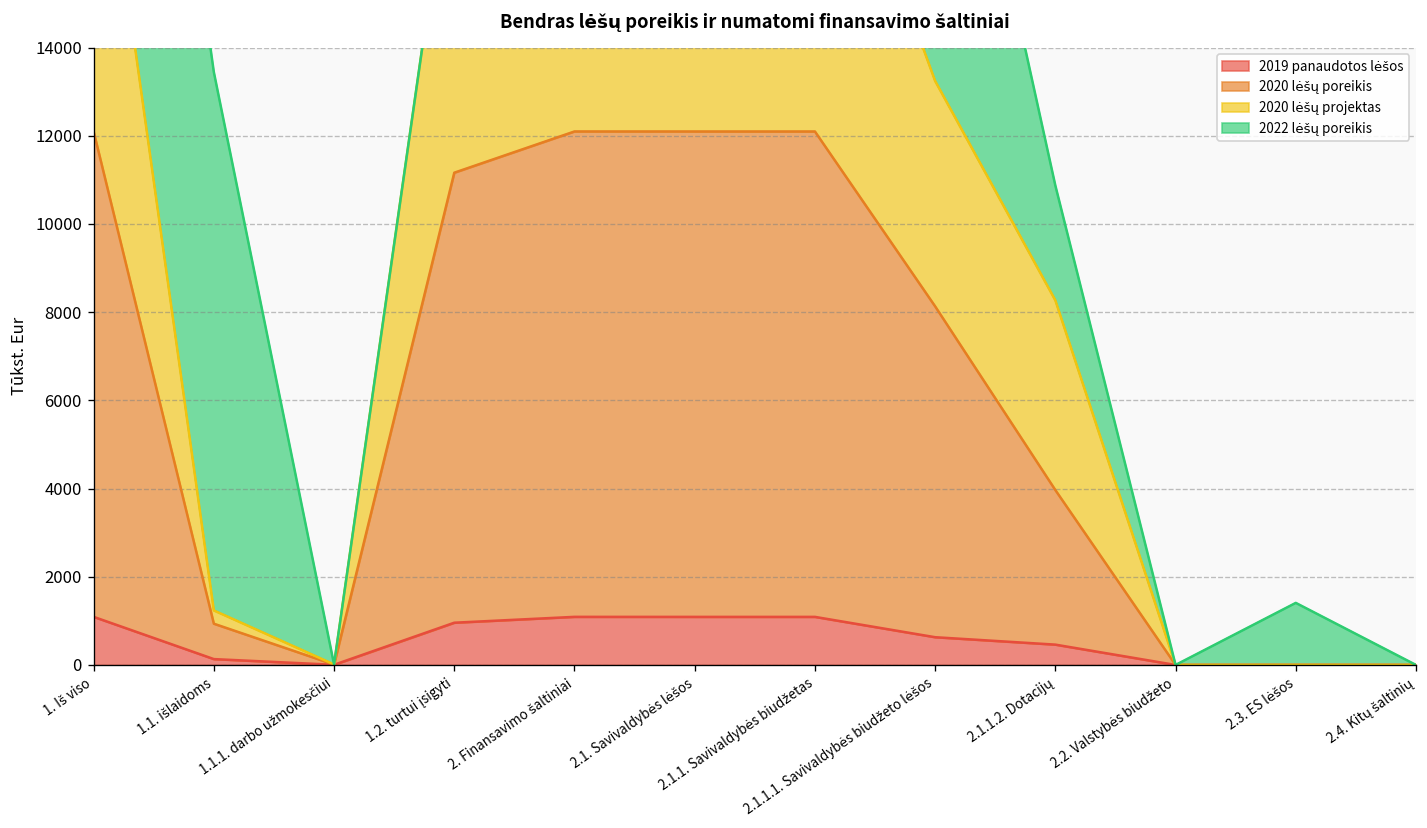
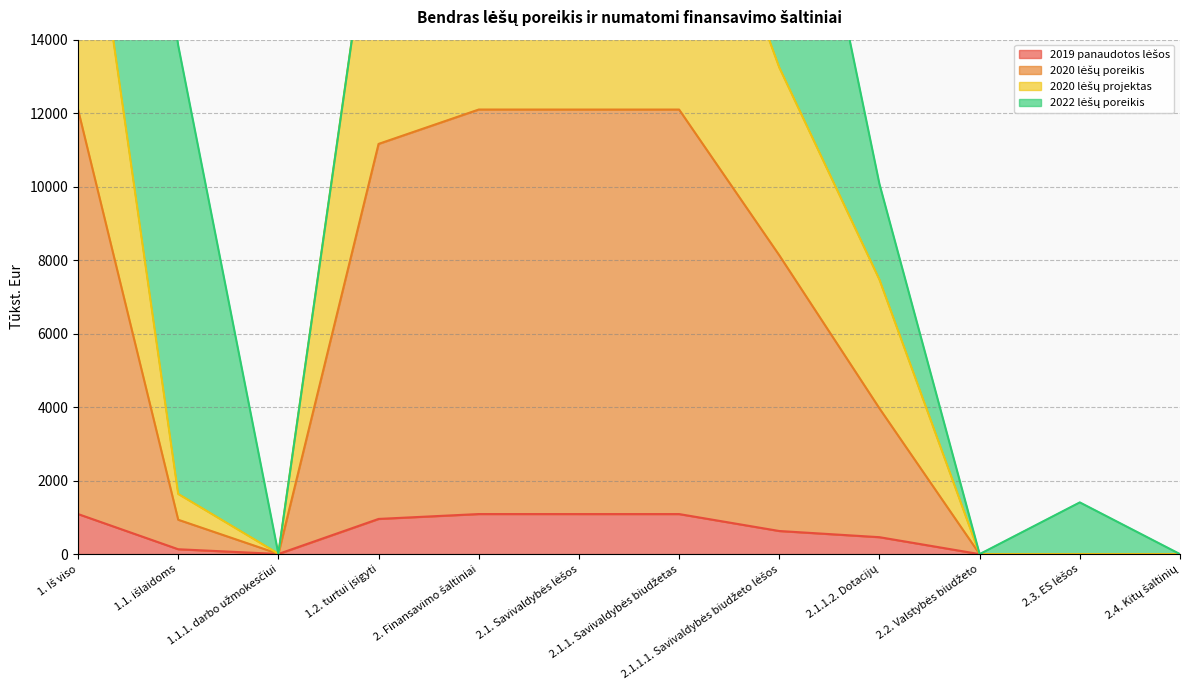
  {
    "2020 lėšų projektas": {
-     "1.1. išlaidoms": 300,
+     "1.1. išlaidoms": 700,
      "2.1.1.1. Savivaldybės biudžeto lėšos": 5100,
-     "2.1.1.2. Dotacijų": 4300
+     "2.1.1.2. Dotacijų": 3500
    },
    "2022 lėšų poreikis": {
      "1.1. išlaidoms": 12200,
      "2.1.1.2. Dotacijų": 2600,
      "2.3. ES lėšos": 1400
    }
  }
